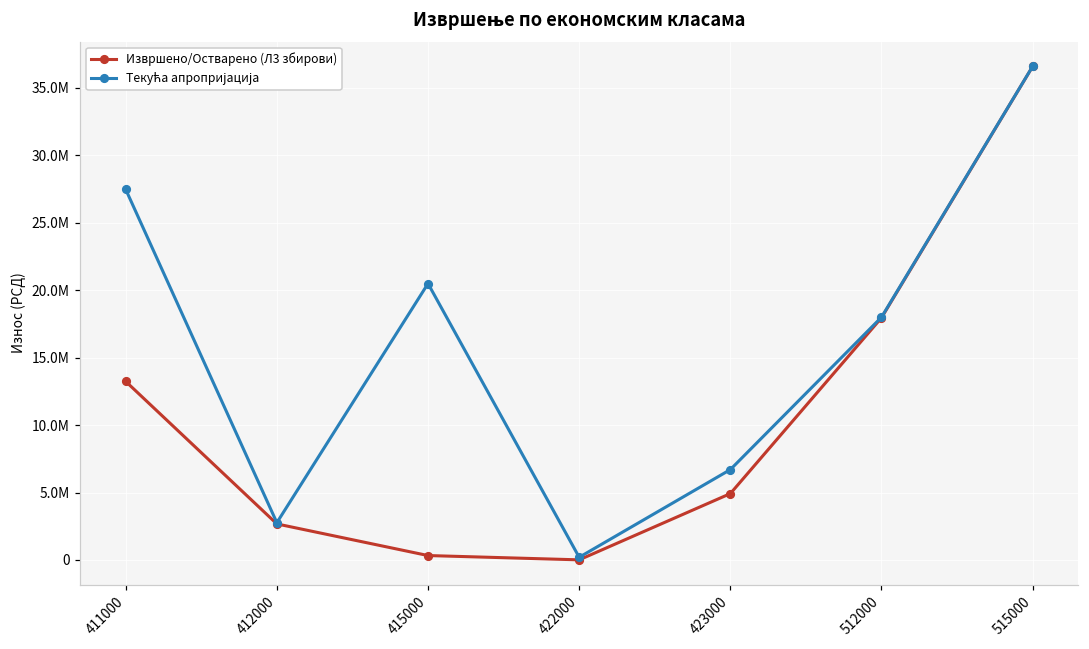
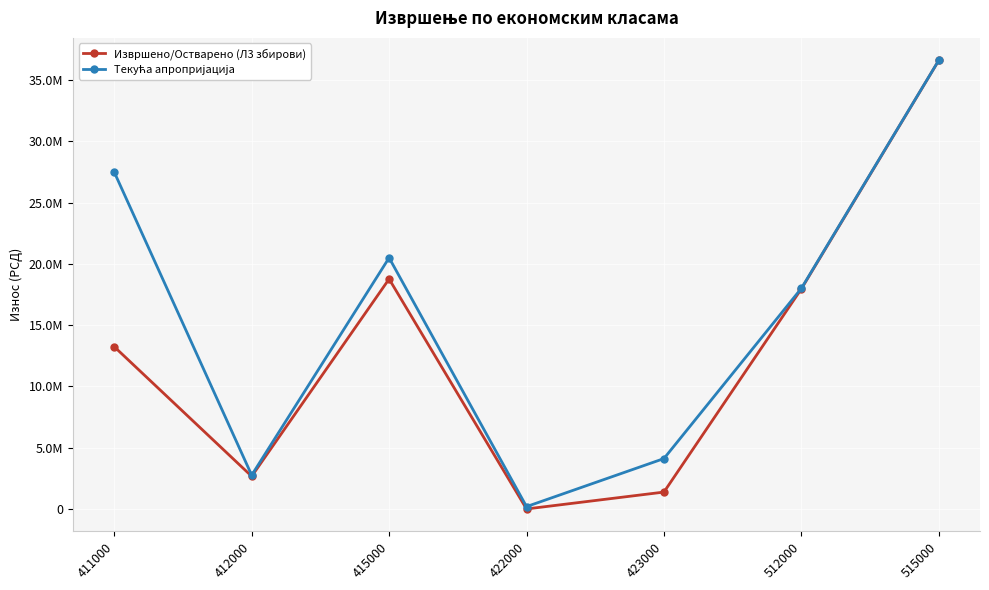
  {
    "Извршено/Остварено (Л3 збирови)": {
      "411000": 13200000,
-     "415000": 300000,
-     "423000": 4900000
+     "415000": 18800000,
+     "423000": 1400000
    },
    "Текућа апропријација": {
      "411000": 27500000,
      "415000": 20500000,
-     "423000": 6700000
+     "423000": 4100000
    }
  }
